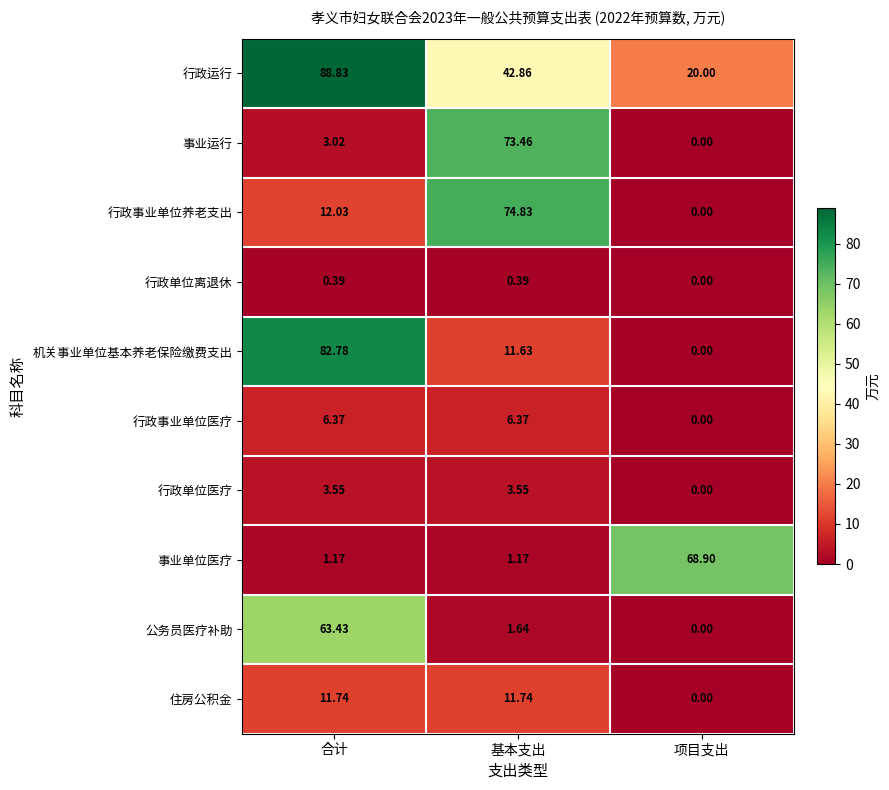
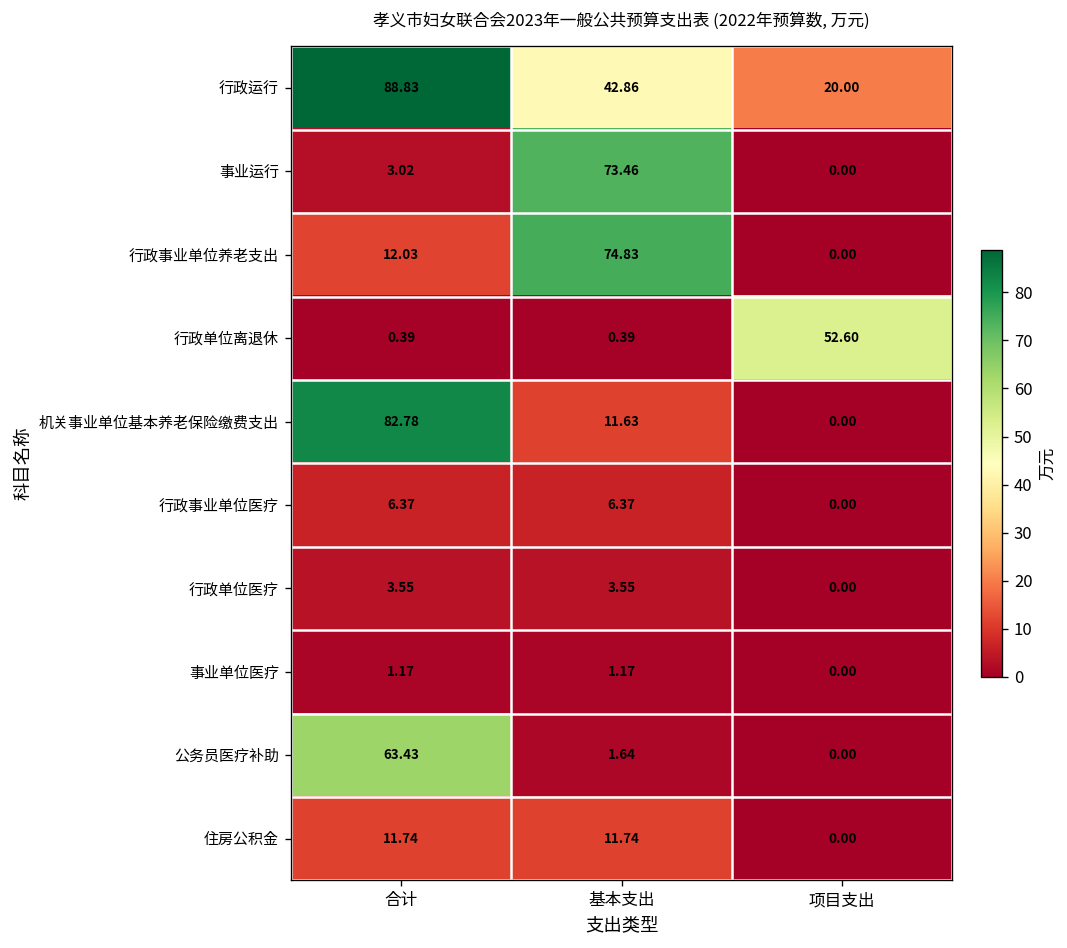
  {
    "行政运行": {
      "合计": 88.83,
      "基本支出": 42.86,
      "项目支出": 20.00
    },
    "事业运行": {
      "合计": 3.02,
      "基本支出": 73.46,
      "项目支出": 0.00
    },
    "行政事业单位养老支出": {
      "合计": 12.03,
      "基本支出": 74.83,
      "项目支出": 0.00
    },
    "行政单位离退休": {
      "合计": 0.39,
      "基本支出": 0.39,
-     "项目支出": 0.00
+     "项目支出": 52.60
    },
    "机关事业单位基本养老保险缴费支出": {
      "合计": 82.78,
      "基本支出": 11.63,
      "项目支出": 0.00
    },
    "行政事业单位医疗": {
      "合计": 6.37,
      "基本支出": 6.37,
      "项目支出": 0.00
    },
    "行政单位医疗": {
      "合计": 3.55,
      "基本支出": 3.55,
      "项目支出": 0.00
    },
    "事业单位医疗": {
      "合计": 1.17,
      "基本支出": 1.17,
-     "项目支出": 68.90
+     "项目支出": 0.00
    },
    "公务员医疗补助": {
      "合计": 63.43,
      "基本支出": 1.64,
      "项目支出": 0.00
    },
    "住房公积金": {
      "合计": 11.74,
      "基本支出": 11.74,
      "项目支出": 0.00
    }
  }
